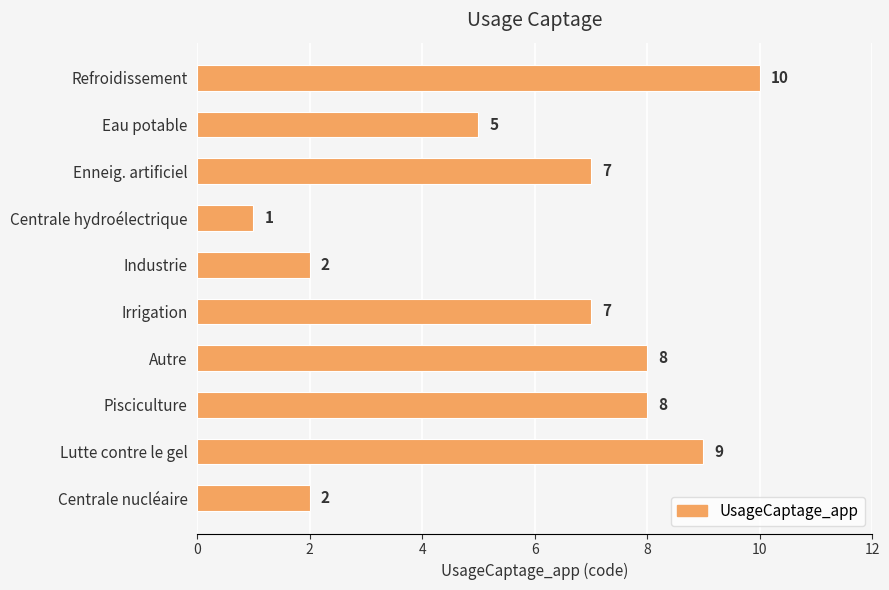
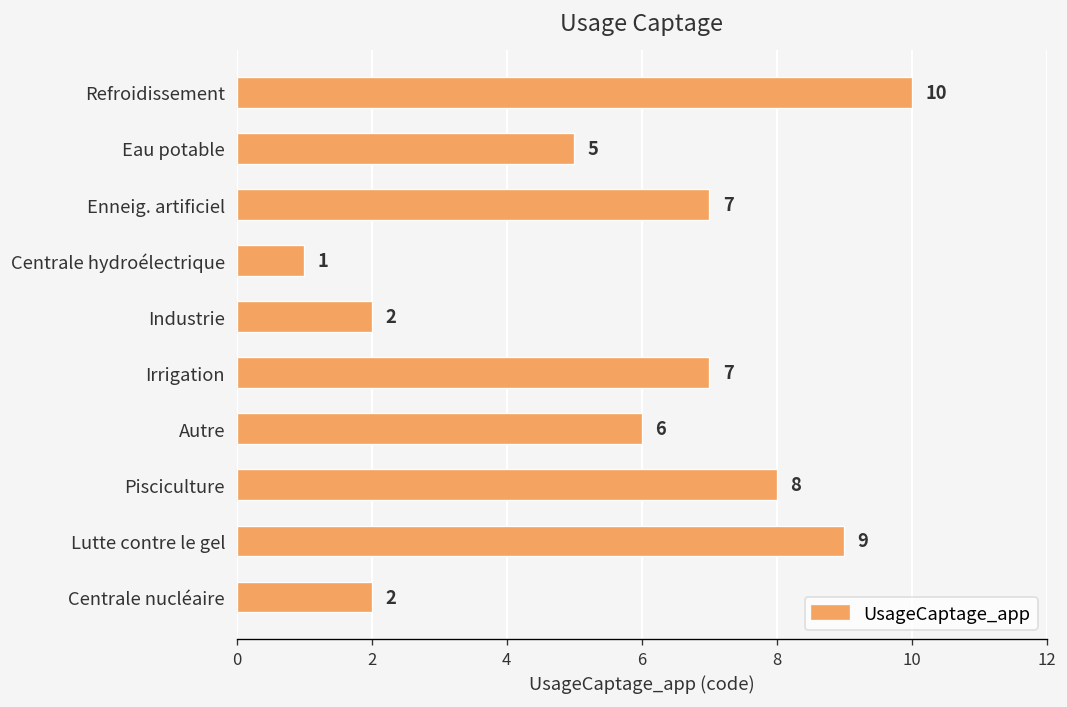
  {
    "Refroidissement": 10,
    "Eau potable": 5,
    "Enneig. artificiel": 7,
    "Centrale hydroélectrique": 1,
    "Industrie": 2,
    "Irrigation": 7,
-   "Autre": 8,
+   "Autre": 6,
    "Pisciculture": 8,
    "Lutte contre le gel": 9,
    "Centrale nucléaire": 2
  }
